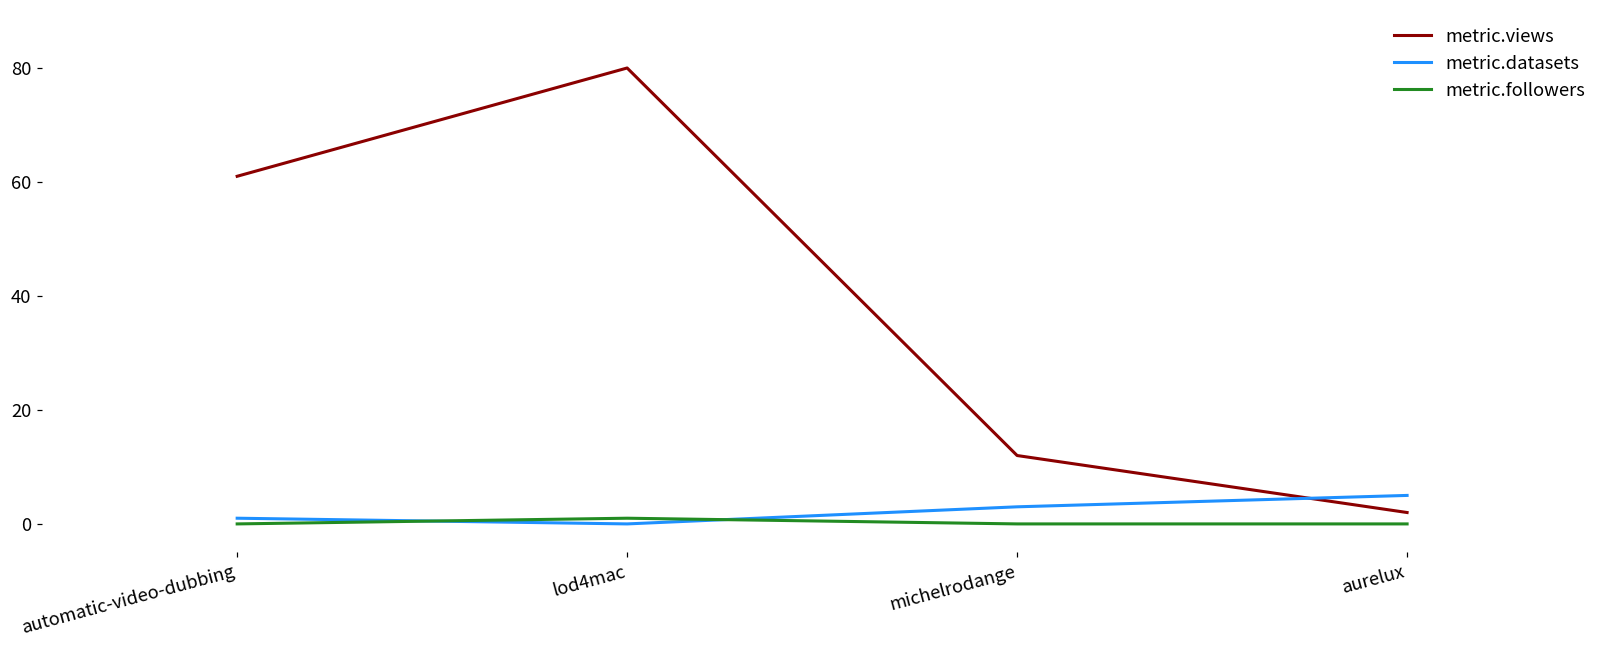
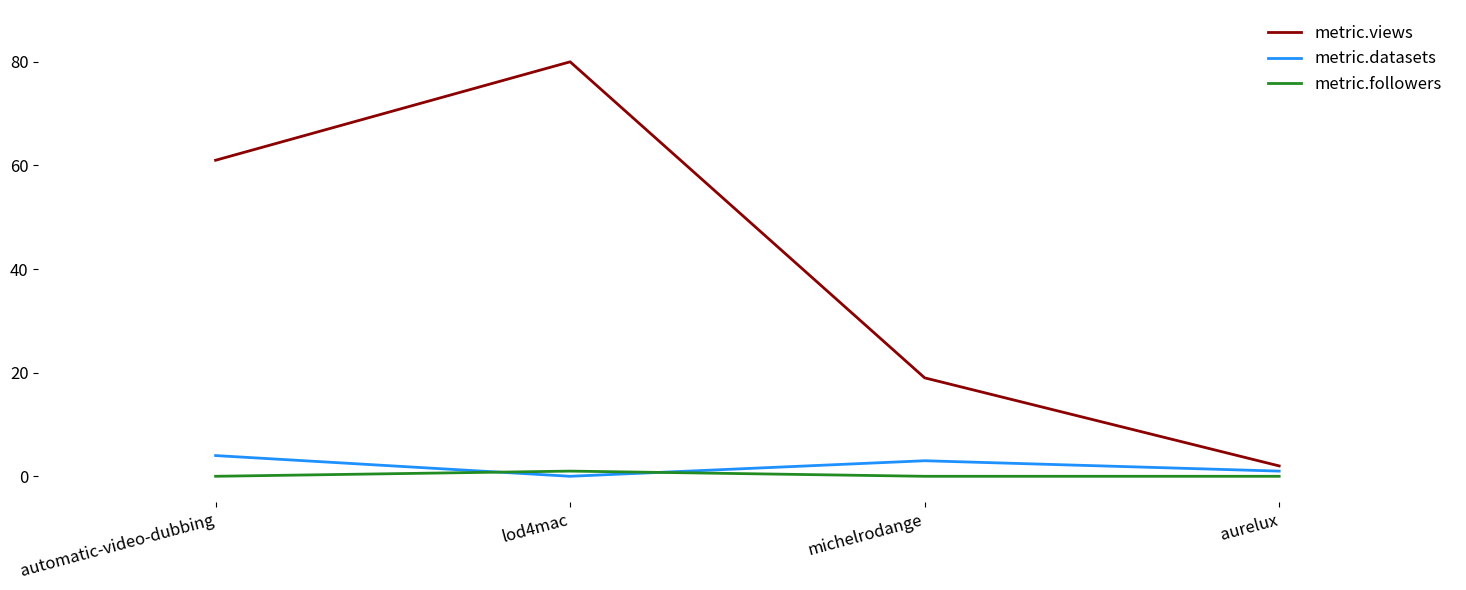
  {
    "metric.views": {
      "automatic-video-dubbing": 61,
      "lod4mac": 80,
-     "michelrodange": 12,
+     "michelrodange": 19,
      "aurelux": 2
    },
    "metric.datasets": {
-     "automatic-video-dubbing": 1,
+     "automatic-video-dubbing": 4,
      "lod4mac": 0,
      "michelrodange": 3,
-     "aurelux": 5
+     "aurelux": 1
    },
    "metric.followers": {
      "automatic-video-dubbing": 0,
      "lod4mac": 1,
      "michelrodange": 0,
      "aurelux": 0
    }
  }
